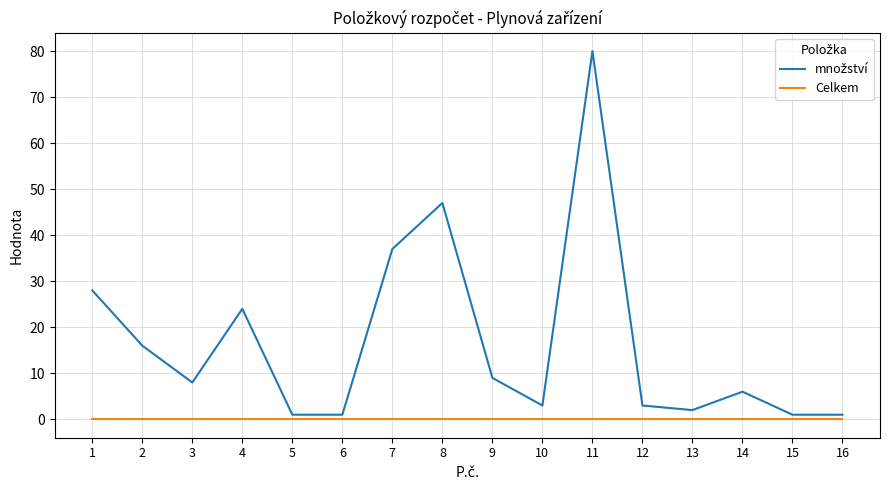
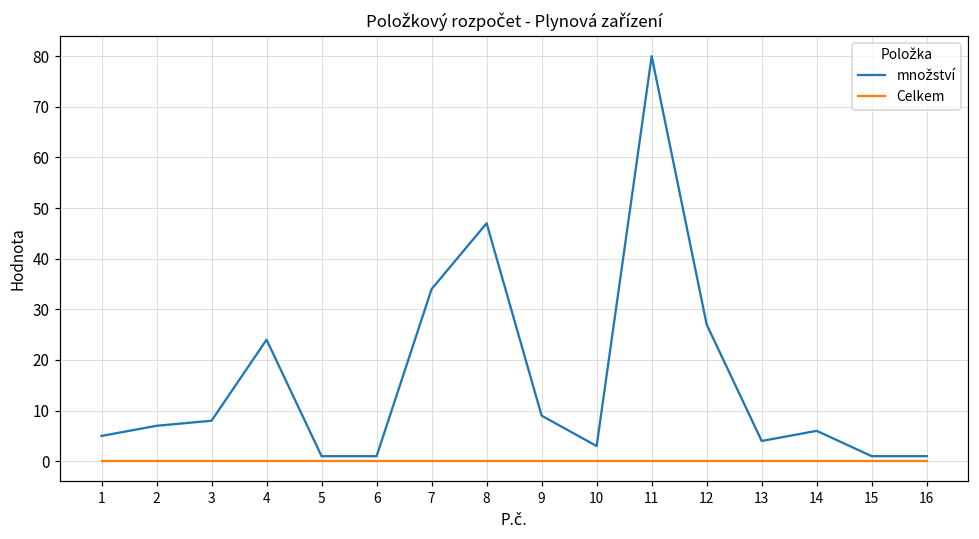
  {
    "množství": {
-     "1": 28,
-     "2": 16,
+     "1": 5,
+     "2": 7,
      "3": 8,
      "4": 24,
      "5": 1,
      "6": 1,
-     "7": 37,
+     "7": 34,
      "8": 47,
      "9": 9,
      "10": 3,
      "11": 80,
-     "12": 3,
-     "13": 2,
+     "12": 27,
+     "13": 4,
      "14": 6,
      "15": 1,
      "16": 1
    },
    "Celkem": {
      "1": 0,
      "2": 0,
      "3": 0,
      "4": 0,
      "5": 0,
      "6": 0,
      "7": 0,
      "8": 0,
      "9": 0,
      "10": 0,
      "11": 0,
      "12": 0,
      "13": 0,
      "14": 0,
      "15": 0,
      "16": 0
    }
  }
